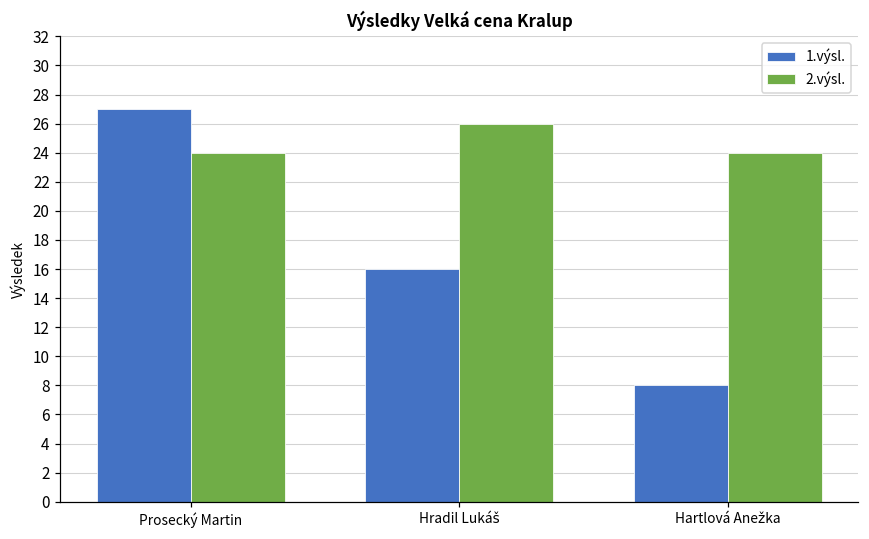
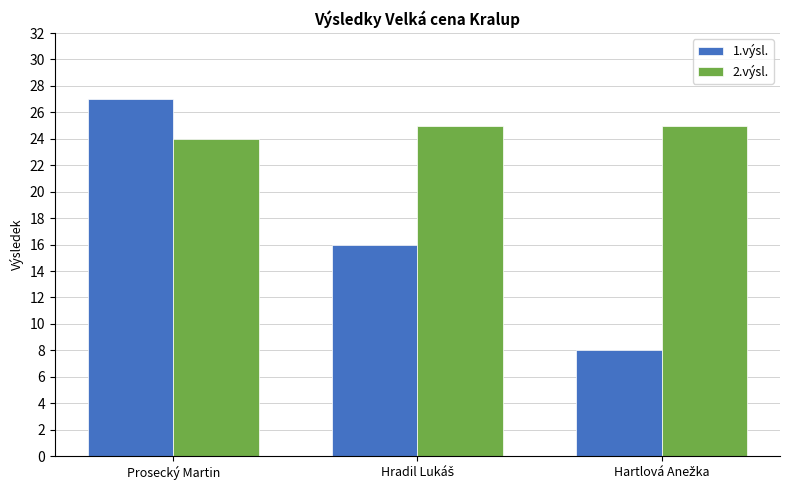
  {
    "1.výsl.": {
      "Prosecký Martin": 27,
      "Hradil Lukáš": 16,
      "Hartlová Anežka": 8
    },
    "2.výsl.": {
      "Prosecký Martin": 24,
-     "Hradil Lukáš": 26,
-     "Hartlová Anežka": 24
+     "Hradil Lukáš": 25,
+     "Hartlová Anežka": 25
    }
  }
